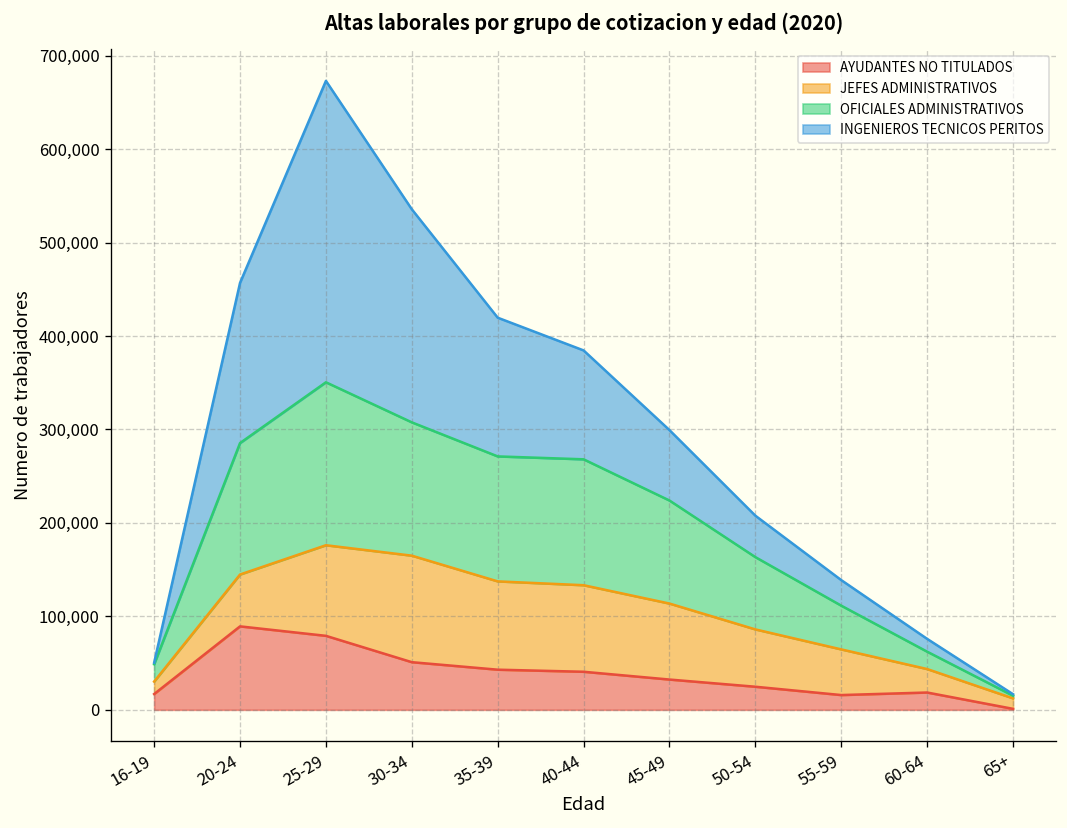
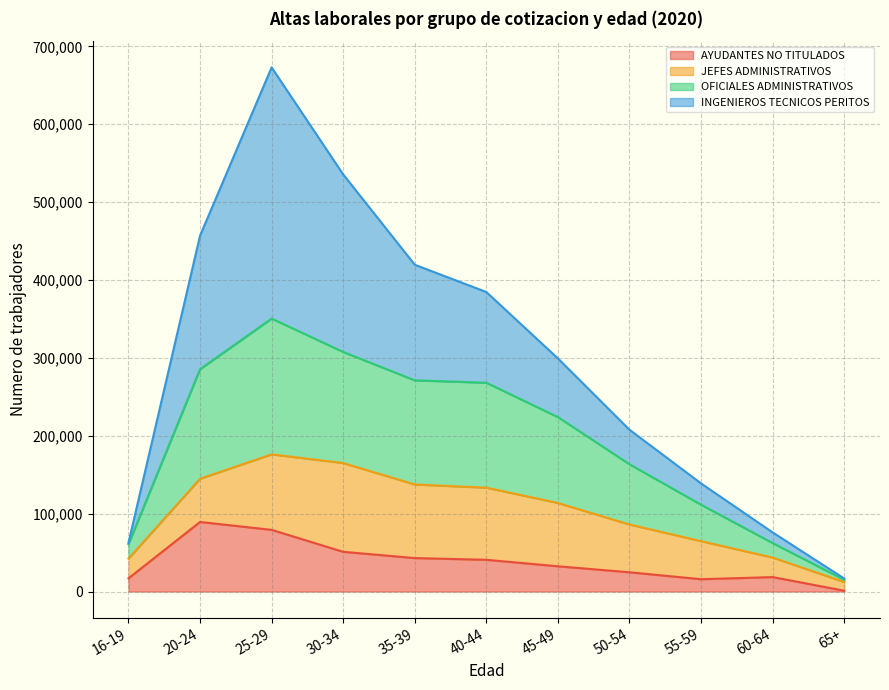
  {
    "AYUDANTES NO TITULADOS": {
      "16-19": "20,000",
      "20-24": "90,000",
      "25-29": "80,000",
      "30-34": "50,000",
      "35-39": "40,000",
      "40-44": "40,000",
      "45-49": "30,000",
      "50-54": "20,000",
      "55-59": "20,000",
      "60-64": "20,000",
      "65+": "0"
    },
    "JEFES ADMINISTRATIVOS": {
-     "16-19": "10,000",
+     "16-19": "30,000",
      "20-24": "60,000",
      "25-29": "100,000",
      "30-34": "110,000",
      "35-39": "90,000",
      "40-44": "90,000",
      "45-49": "80,000",
      "50-54": "60,000",
      "55-59": "50,000",
      "60-64": "30,000"
    },
    "OFICIALES ADMINISTRATIVOS": {
      "20-24": "140,000",
      "25-29": "170,000",
      "30-34": "140,000",
      "35-39": "130,000",
      "40-44": "130,000",
      "45-49": "110,000",
      "50-54": "80,000",
      "55-59": "50,000",
      "60-64": "20,000"
    },
    "INGENIEROS TECNICOS PERITOS": {
      "20-24": "170,000",
      "25-29": "320,000",
      "30-34": "230,000",
      "35-39": "150,000",
      "40-44": "120,000",
      "45-49": "80,000",
      "50-54": "40,000",
      "55-59": "30,000",
      "60-64": "10,000"
    }
  }
